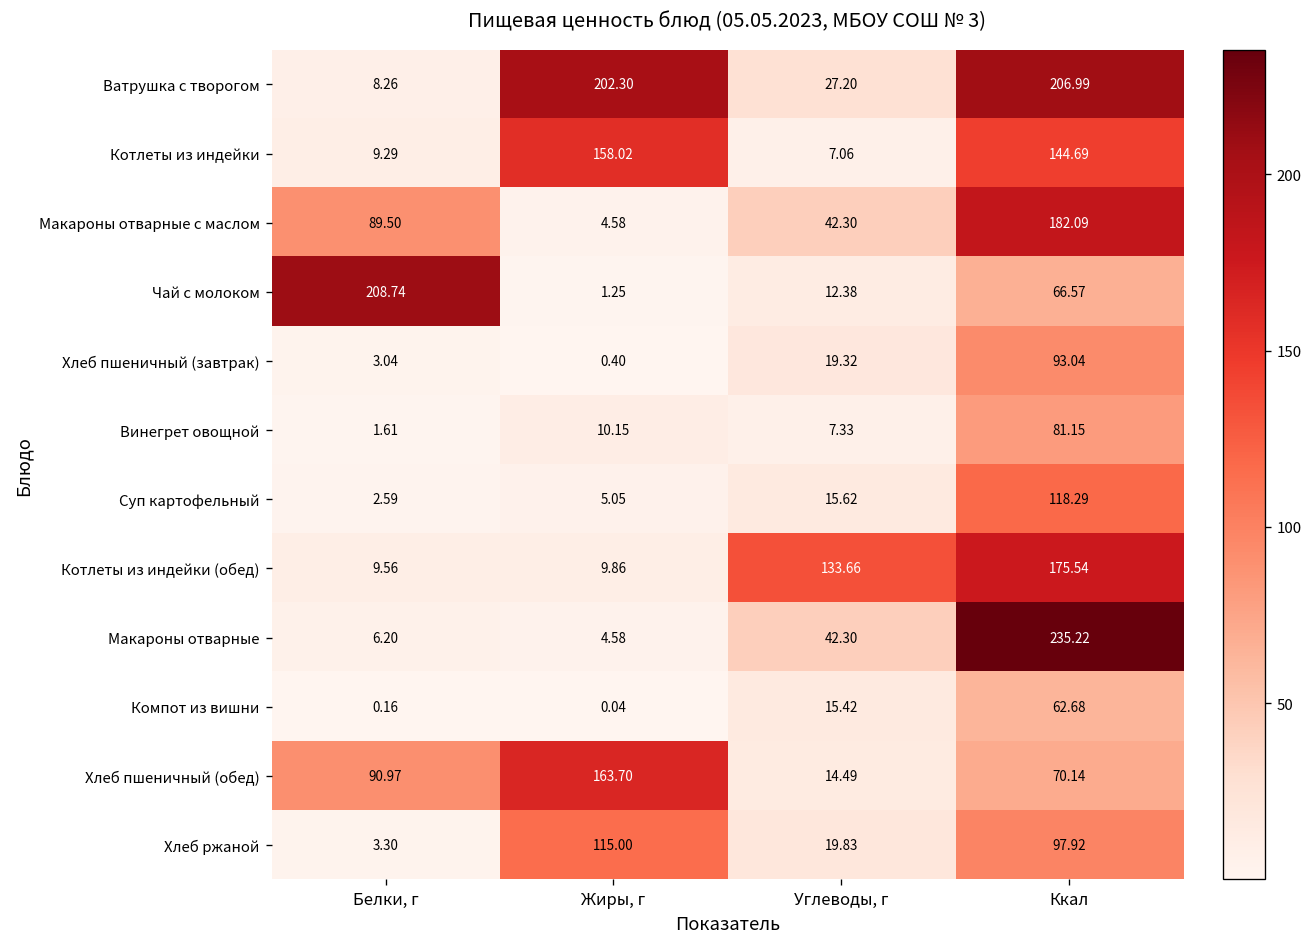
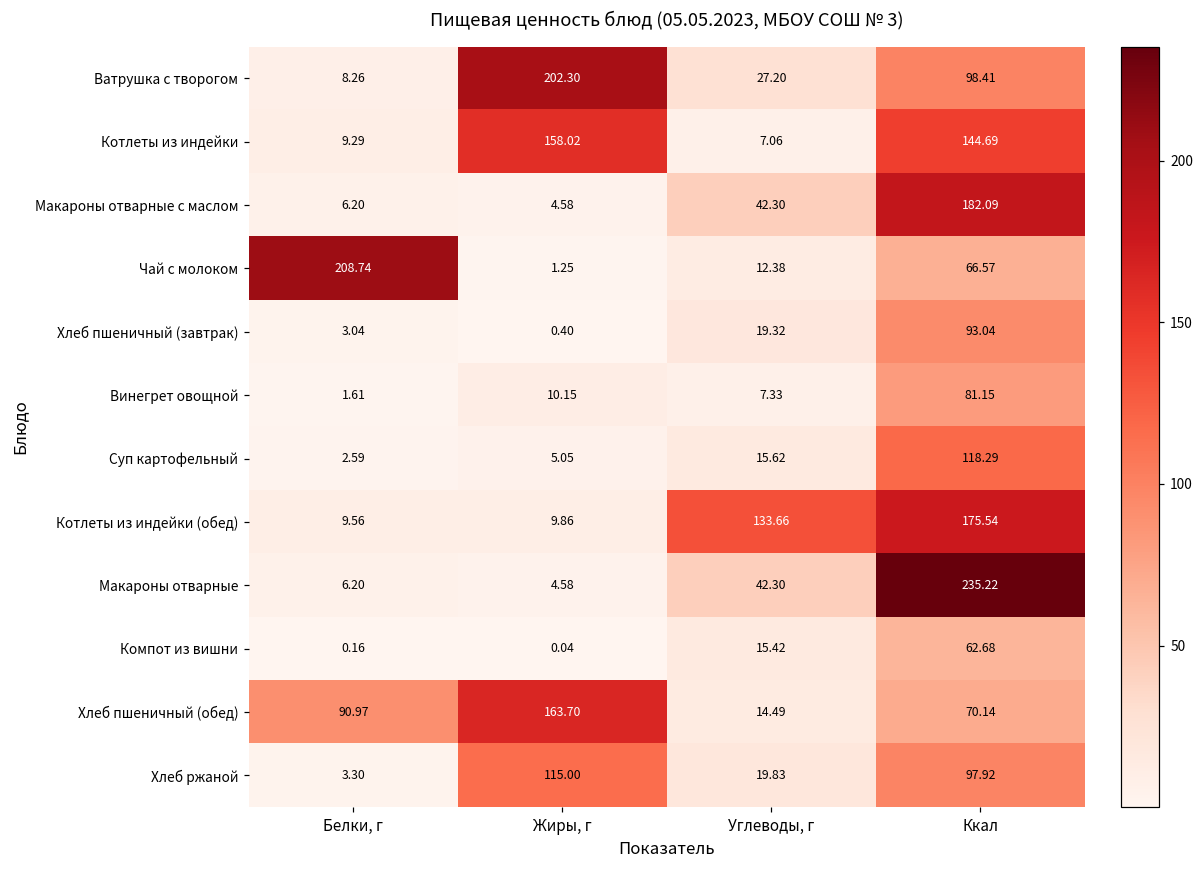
  {
    "Ватрушка с творогом": {
      "Белки, г": 8.26,
      "Жиры, г": 202.30,
      "Углеводы, г": 27.20,
-     "Ккал": 206.99
+     "Ккал": 98.41
    },
    "Котлеты из индейки": {
      "Белки, г": 9.29,
      "Жиры, г": 158.02,
      "Углеводы, г": 7.06,
      "Ккал": 144.69
    },
    "Макароны отварные с маслом": {
-     "Белки, г": 89.50,
+     "Белки, г": 6.20,
      "Жиры, г": 4.58,
      "Углеводы, г": 42.30,
      "Ккал": 182.09
    },
    "Чай с молоком": {
      "Белки, г": 208.74,
      "Жиры, г": 1.25,
      "Углеводы, г": 12.38,
      "Ккал": 66.57
    },
    "Хлеб пшеничный (завтрак)": {
      "Белки, г": 3.04,
      "Жиры, г": 0.40,
      "Углеводы, г": 19.32,
      "Ккал": 93.04
    },
    "Винегрет овощной": {
      "Белки, г": 1.61,
      "Жиры, г": 10.15,
      "Углеводы, г": 7.33,
      "Ккал": 81.15
    },
    "Суп картофельный": {
      "Белки, г": 2.59,
      "Жиры, г": 5.05,
      "Углеводы, г": 15.62,
      "Ккал": 118.29
    },
    "Котлеты из индейки (обед)": {
      "Белки, г": 9.56,
      "Жиры, г": 9.86,
      "Углеводы, г": 133.66,
      "Ккал": 175.54
    },
    "Макароны отварные": {
      "Белки, г": 6.20,
      "Жиры, г": 4.58,
      "Углеводы, г": 42.30,
      "Ккал": 235.22
    },
    "Компот из вишни": {
      "Белки, г": 0.16,
      "Жиры, г": 0.04,
      "Углеводы, г": 15.42,
      "Ккал": 62.68
    },
    "Хлеб пшеничный (обед)": {
      "Белки, г": 90.97,
      "Жиры, г": 163.70,
      "Углеводы, г": 14.49,
      "Ккал": 70.14
    },
    "Хлеб ржаной": {
      "Белки, г": 3.30,
      "Жиры, г": 115.00,
      "Углеводы, г": 19.83,
      "Ккал": 97.92
    }
  }
